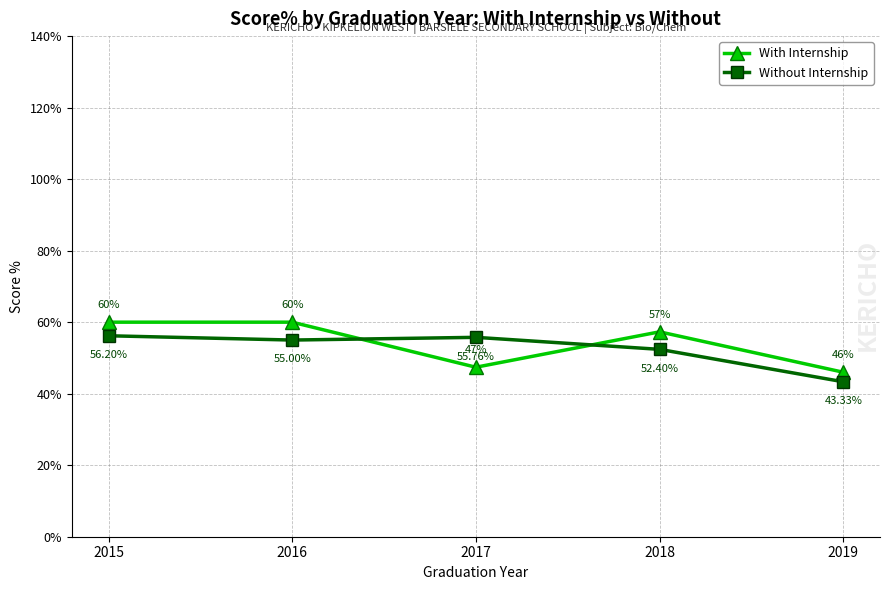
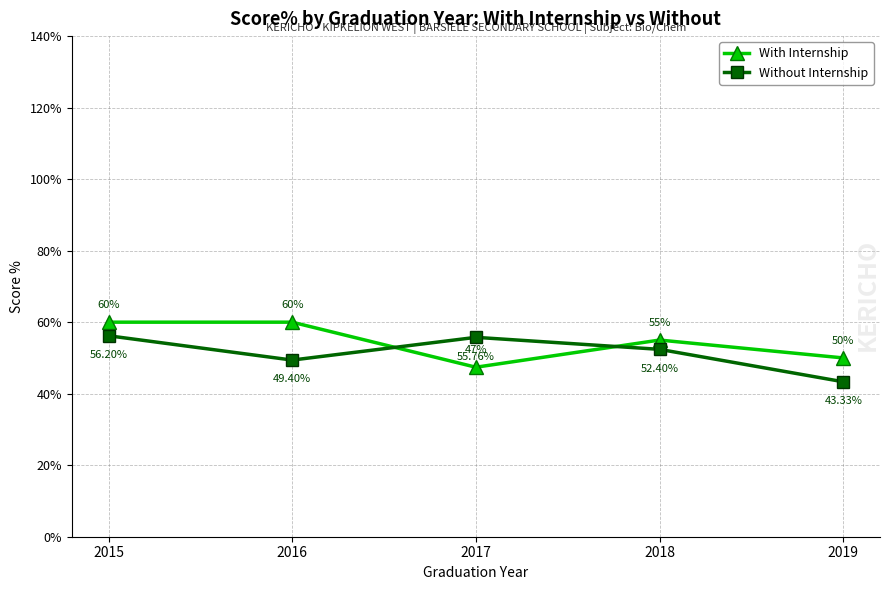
  {
    "With Internship": {
      "2015": "60%",
      "2016": "60%",
-     "2018": "57%",
-     "2019": "46%"
+     "2018": "55%",
+     "2019": "50%"
    },
    "Without Internship": {
      "2015": "56.20%",
-     "2016": "55.00%",
+     "2016": "49.40%",
      "2018": "52.40%",
      "2019": "43.33%"
    }
  }
